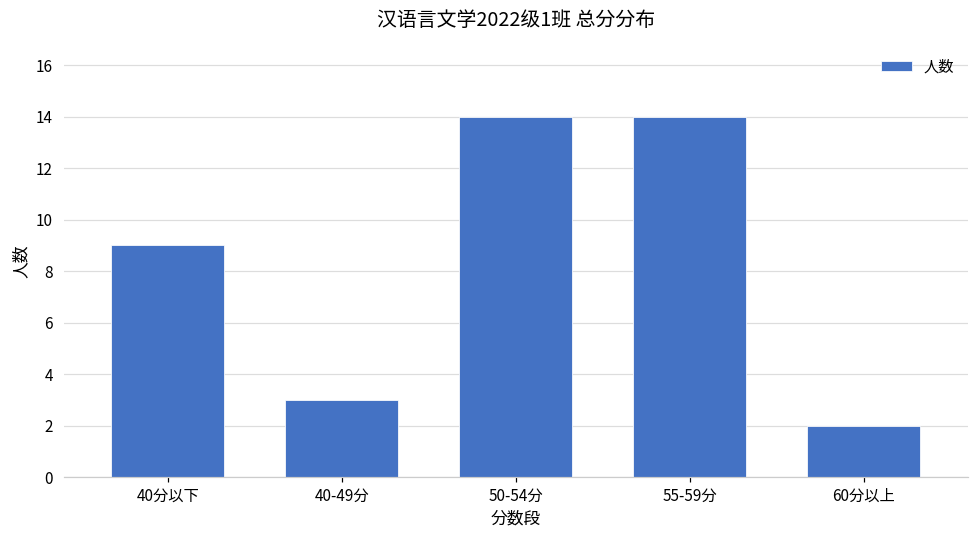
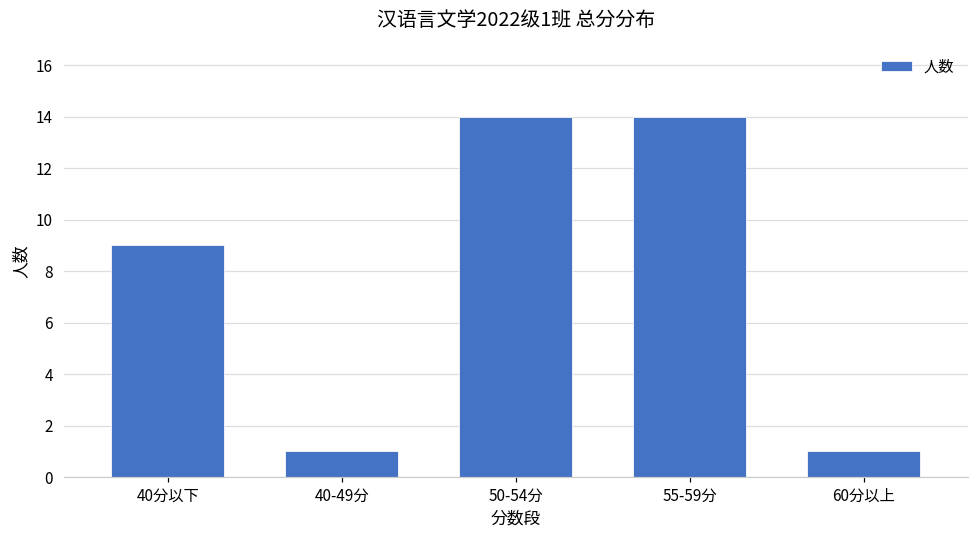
  {
    "40分以下": 9,
-   "40-49分": 3,
+   "40-49分": 1,
    "50-54分": 14,
    "55-59分": 14,
-   "60分以上": 2
+   "60分以上": 1
  }
